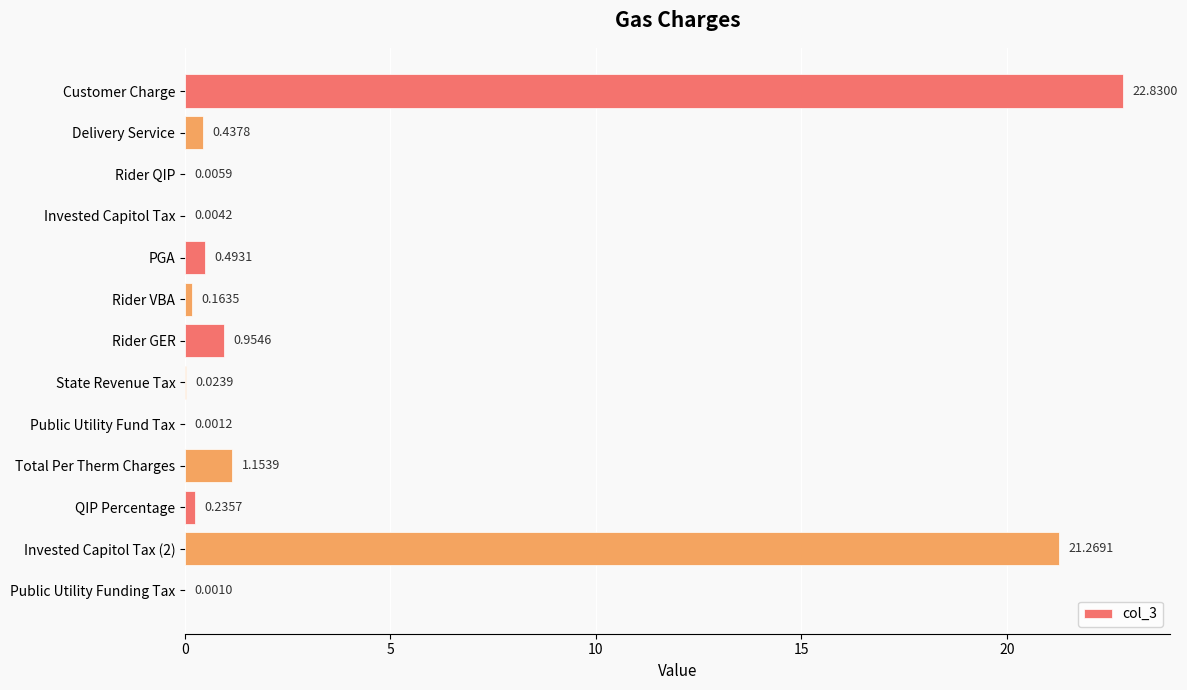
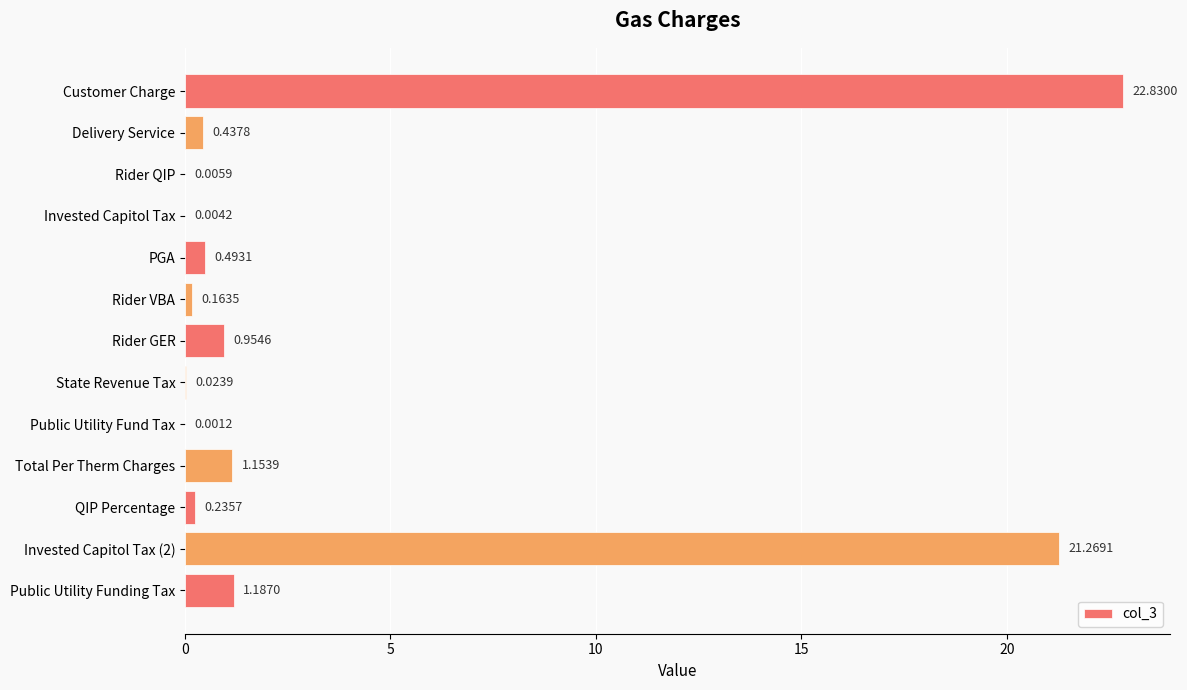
  {
    "Customer Charge": 22.8300,
    "Delivery Service": 0.4378,
    "Rider QIP": 0.0059,
    "Invested Capitol Tax": 0.0042,
    "PGA": 0.4931,
    "Rider VBA": 0.1635,
    "Rider GER": 0.9546,
    "State Revenue Tax": 0.0239,
    "Public Utility Fund Tax": 0.0012,
    "Total Per Therm Charges": 1.1539,
    "QIP Percentage": 0.2357,
    "Invested Capitol Tax (2)": 21.2691,
-   "Public Utility Funding Tax": 0.0010
+   "Public Utility Funding Tax": 1.1870
  }
